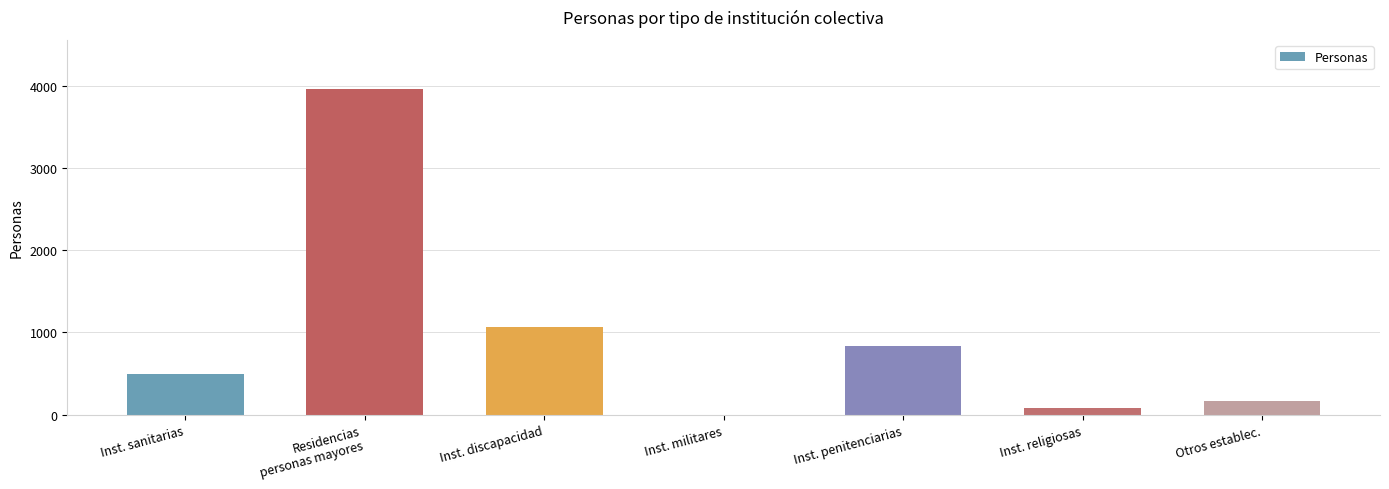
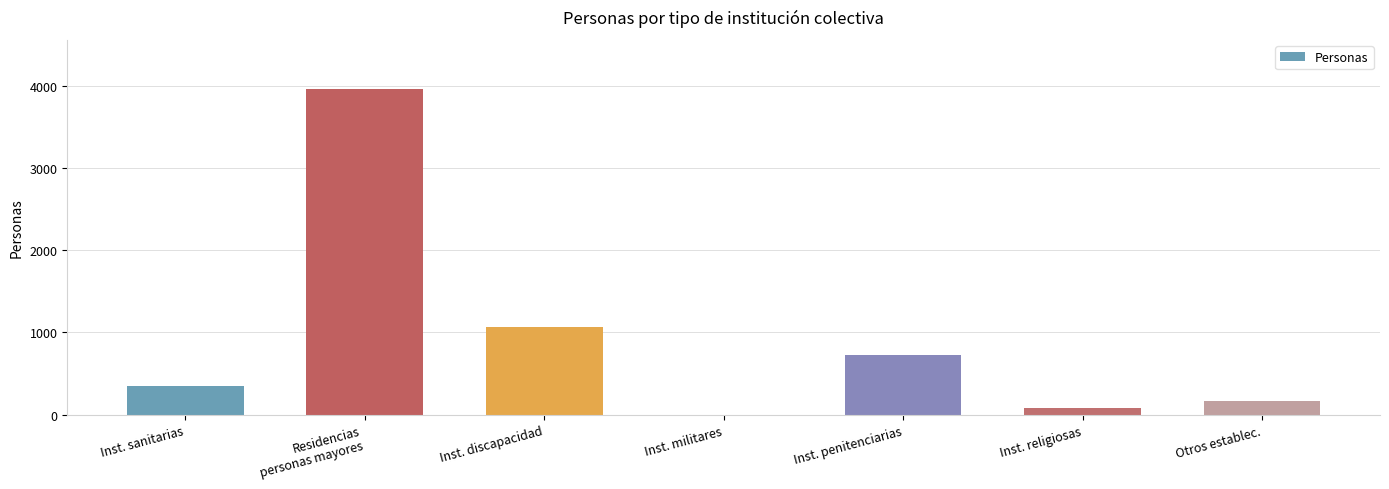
  {
-   "Inst. sanitarias": 500,
+   "Inst. sanitarias": 400,
    "Residencias personas mayores": 4000,
    "Inst. discapacidad": 1100,
    "Inst. militares": 0,
-   "Inst. penitenciarias": 800,
+   "Inst. penitenciarias": 700,
    "Inst. religiosas": 100,
    "Otros establec.": 200
  }
